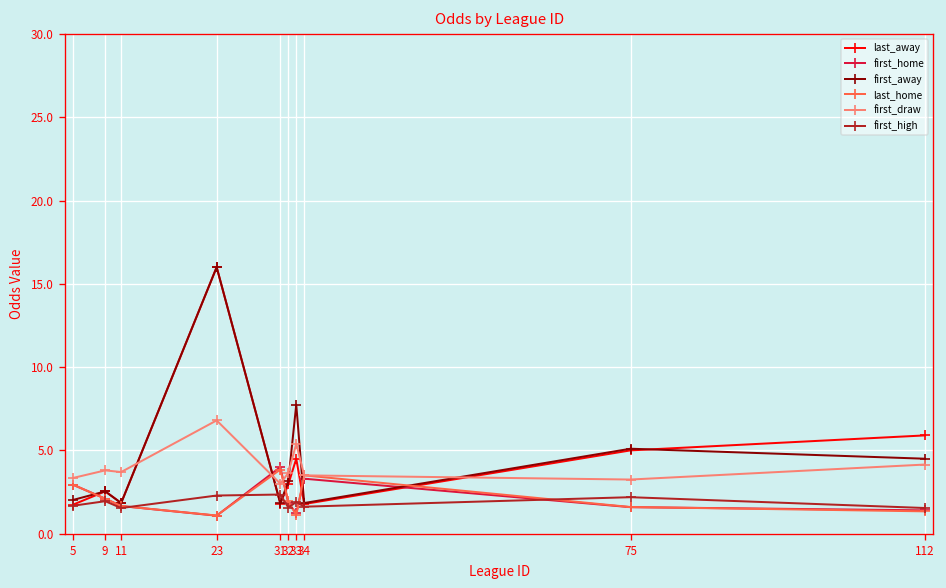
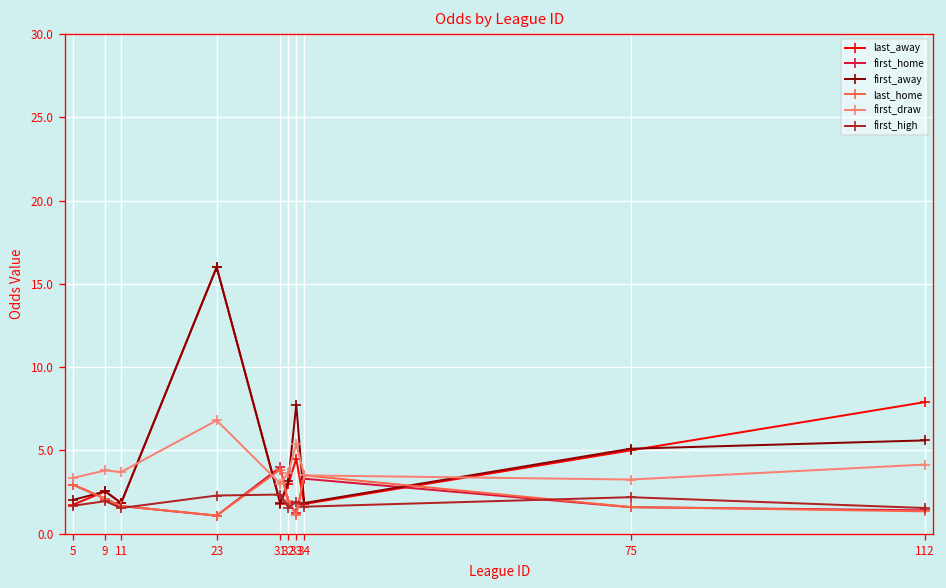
  {
    "last_away": {
-     "112": 5.9
+     "112": 7.9
    },
    "first_away": {
      "5": 2.0,
-     "112": 4.5
+     "112": 5.6
    }
  }
